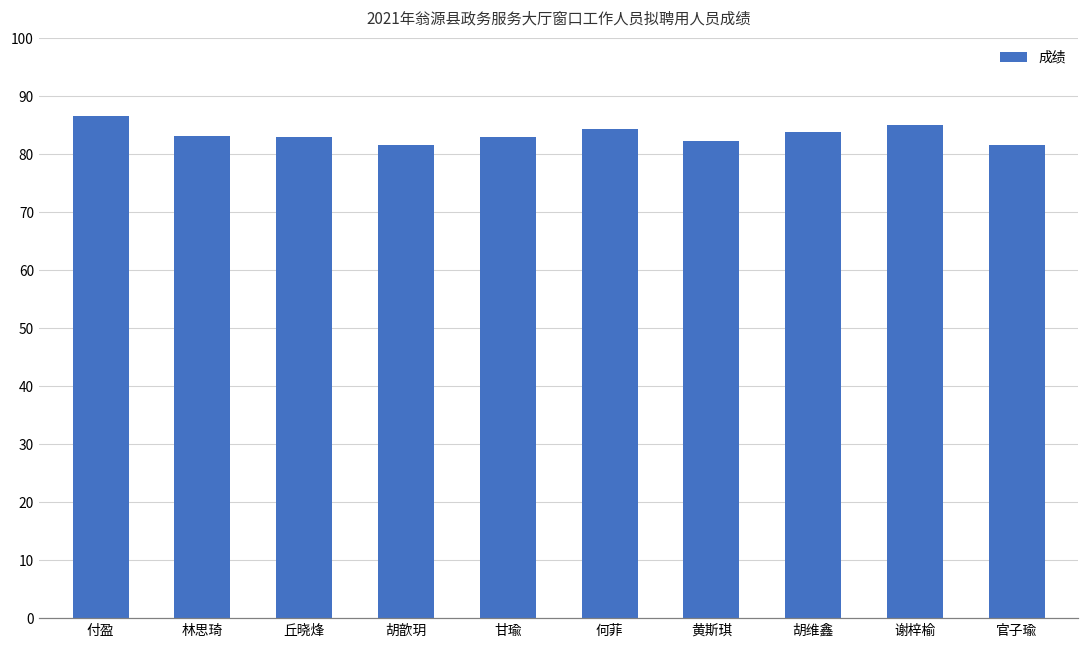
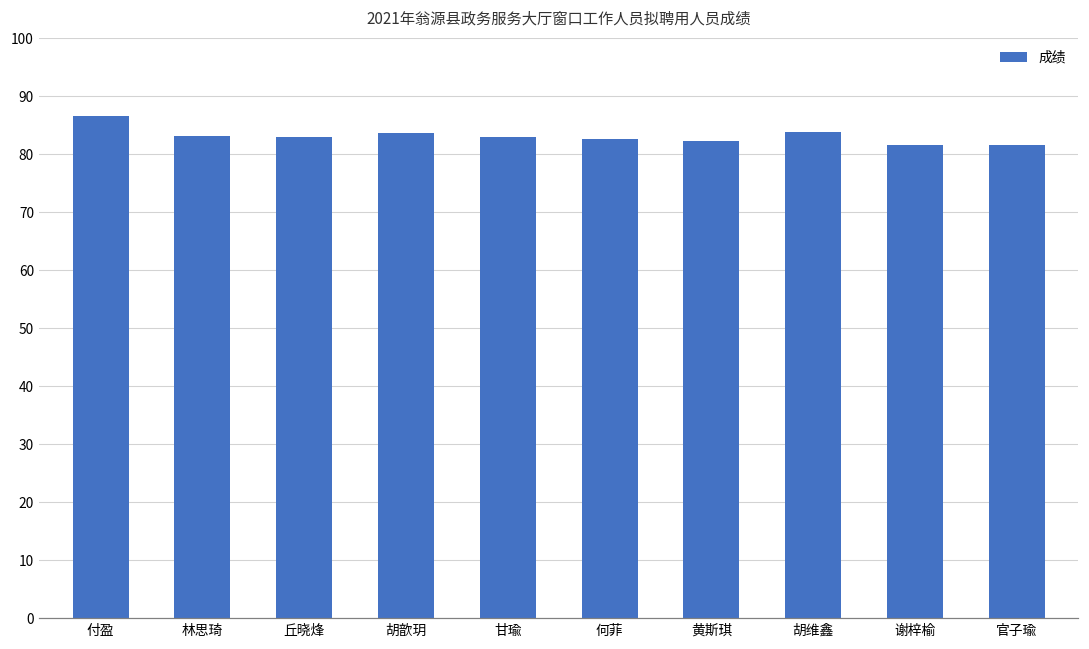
  {
    "付盈": 87,
    "林思琦": 83,
    "丘晓烽": 83,
-   "胡歆玥": 82,
+   "胡歆玥": 84,
    "甘瑜": 83,
-   "何菲": 84,
+   "何菲": 83,
    "黄斯琪": 82,
    "胡维鑫": 84,
-   "谢梓榆": 85,
+   "谢梓榆": 82,
    "官子瑜": 82
  }
